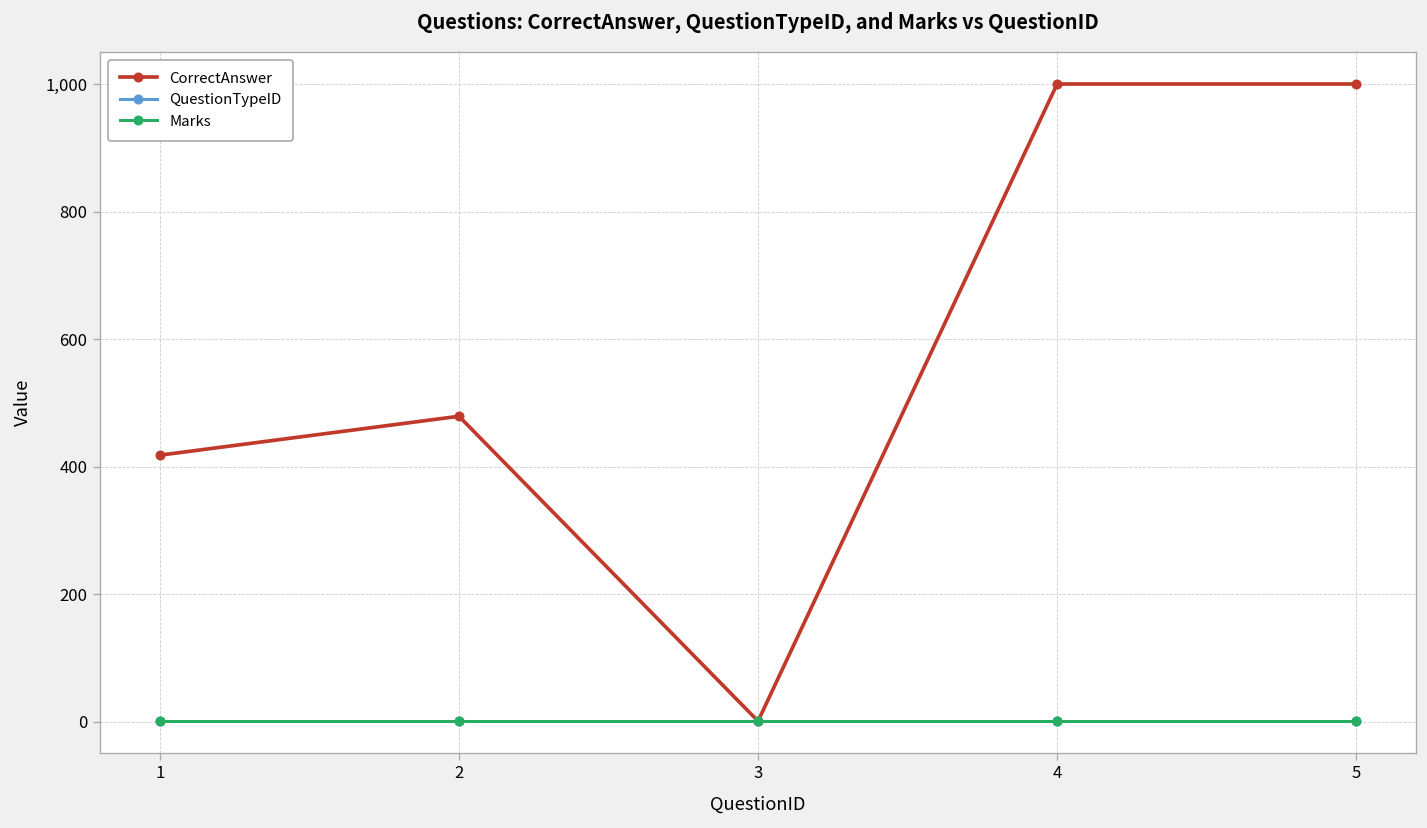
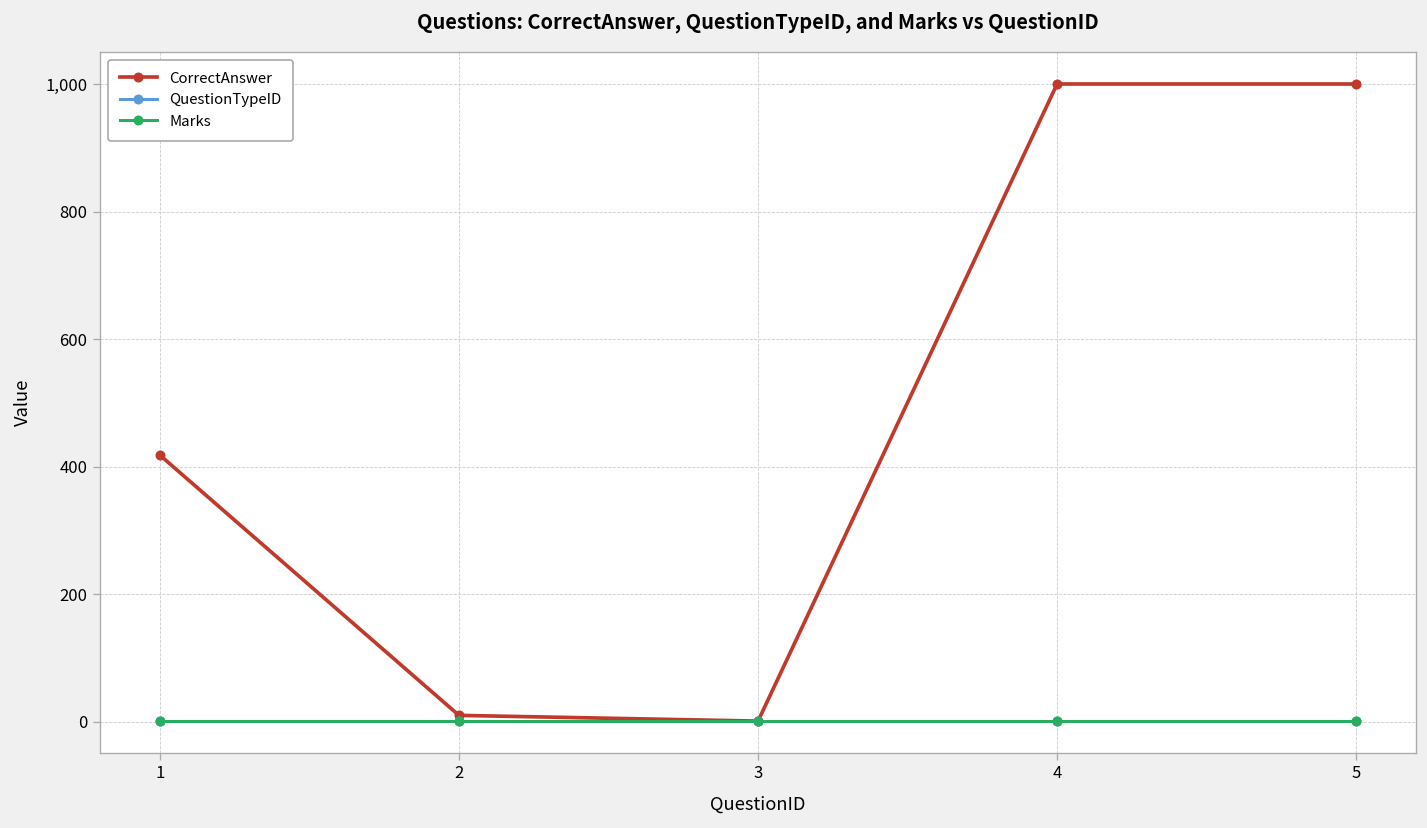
  {
    "CorrectAnswer": {
      "1": "420",
-     "2": "480",
+     "2": "10",
      "4": "1,000",
      "5": "1,000"
    },
    "Marks": {
      "1": "0",
      "2": "0",
      "4": "0",
      "5": "0"
    }
  }
